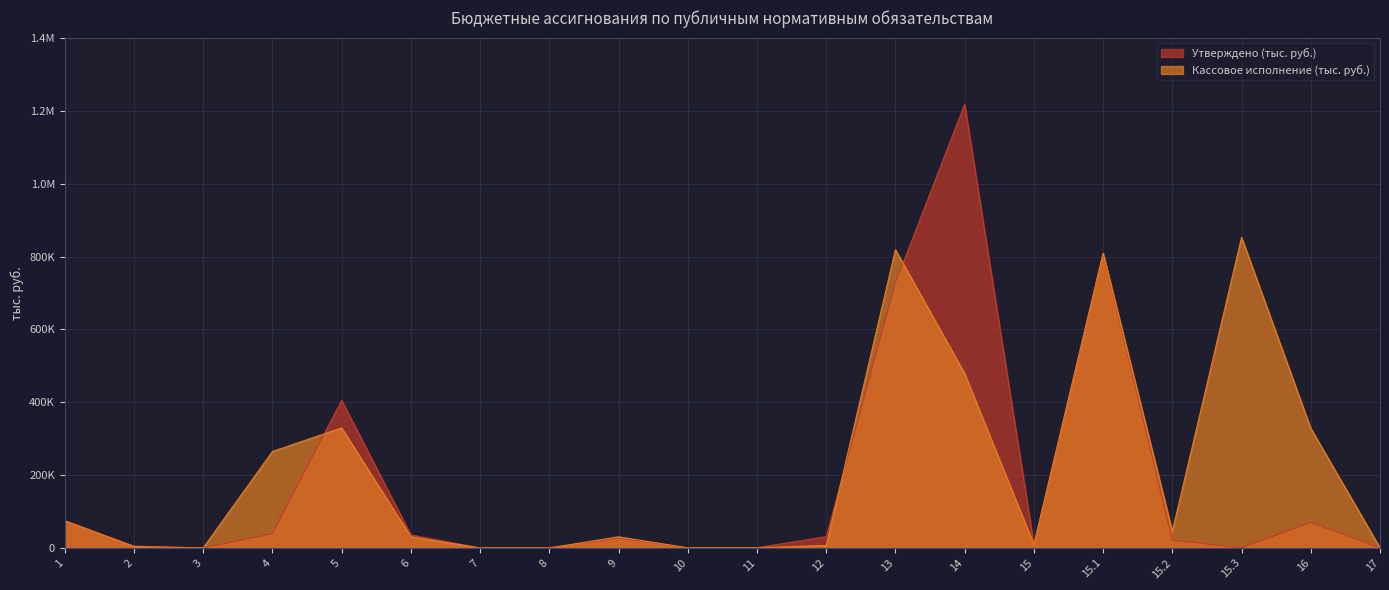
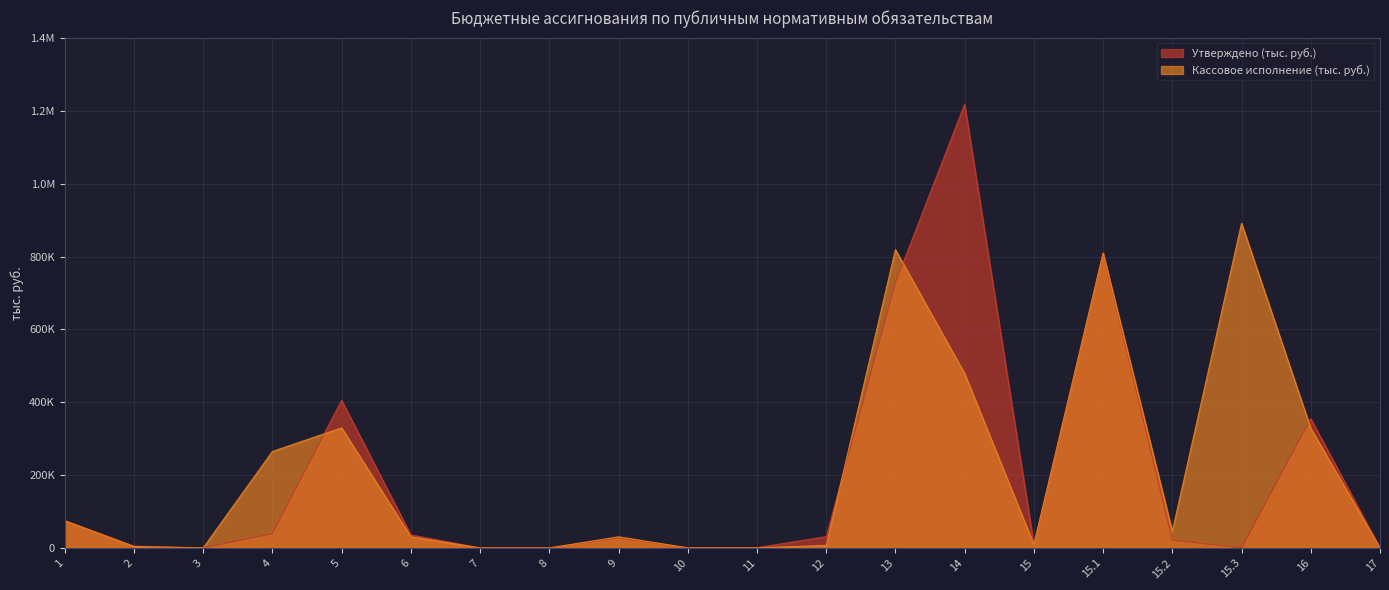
  {
    "Утверждено (тыс. руб.)": {
      "4": 40000,
      "5": 410000,
      "12": 30000,
      "13": 730000,
      "14": 1220000,
      "15.2": 20000,
      "15.3": 0,
-     "16": 70000
+     "16": 350000
    },
    "Кассовое исполнение (тыс. руб.)": {
      "4": 260000,
      "5": 330000,
      "12": 10000,
      "13": 820000,
      "14": 480000,
      "15.2": 50000,
-     "15.3": 850000,
+     "15.3": 890000,
      "16": 330000
    }
  }
